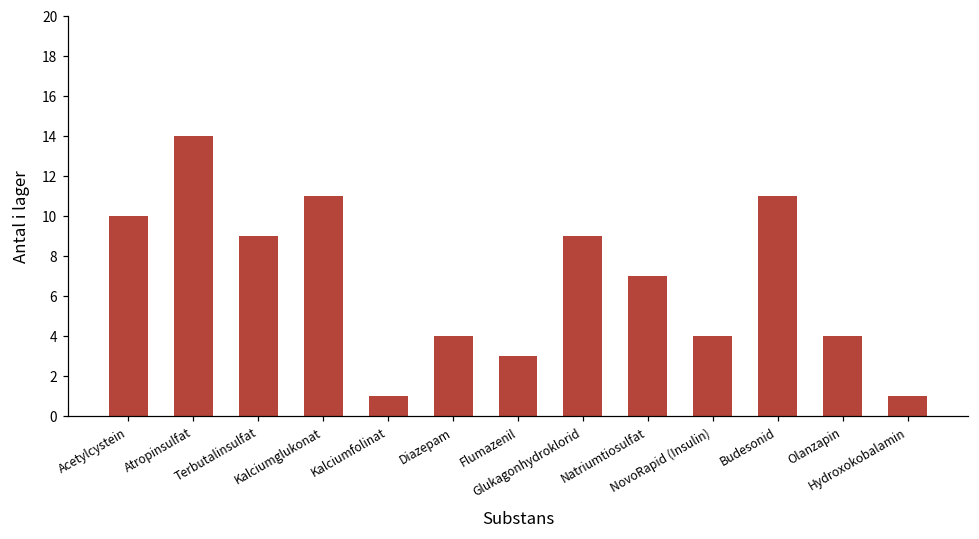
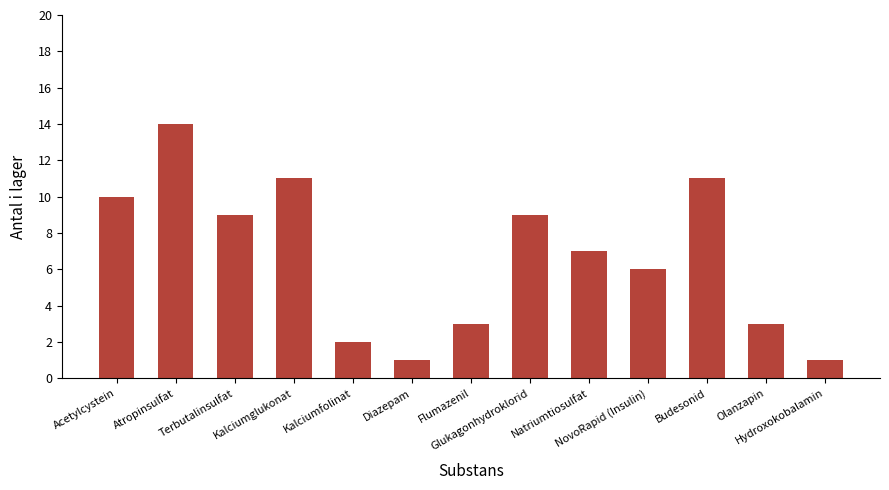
  {
    "Acetylcystein": 10,
    "Atropinsulfat": 14,
    "Terbutalinsulfat": 9,
    "Kalciumglukonat": 11,
-   "Kalciumfolinat": 1,
-   "Diazepam": 4,
+   "Kalciumfolinat": 2,
+   "Diazepam": 1,
    "Flumazenil": 3,
    "Glukagonhydroklorid": 9,
    "Natriumtiosulfat": 7,
-   "NovoRapid (Insulin)": 4,
+   "NovoRapid (Insulin)": 6,
    "Budesonid": 11,
-   "Olanzapin": 4,
+   "Olanzapin": 3,
    "Hydroxokobalamin": 1
  }
